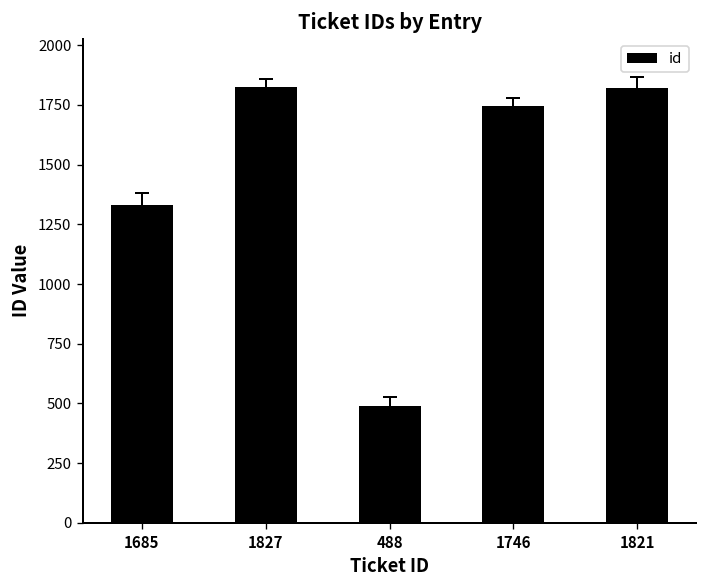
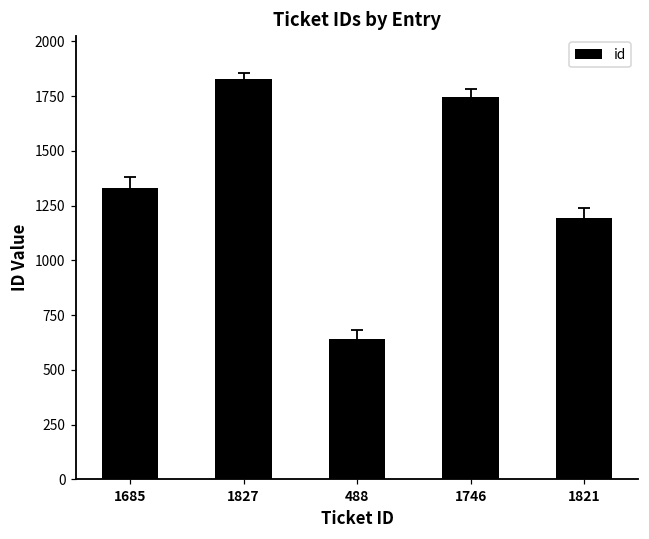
  {
    "id": {
      "1685": 1330,
      "1827": 1830,
-     "488": 490,
+     "488": 640,
      "1746": 1750,
-     "1821": 1820
+     "1821": 1190
    }
  }
